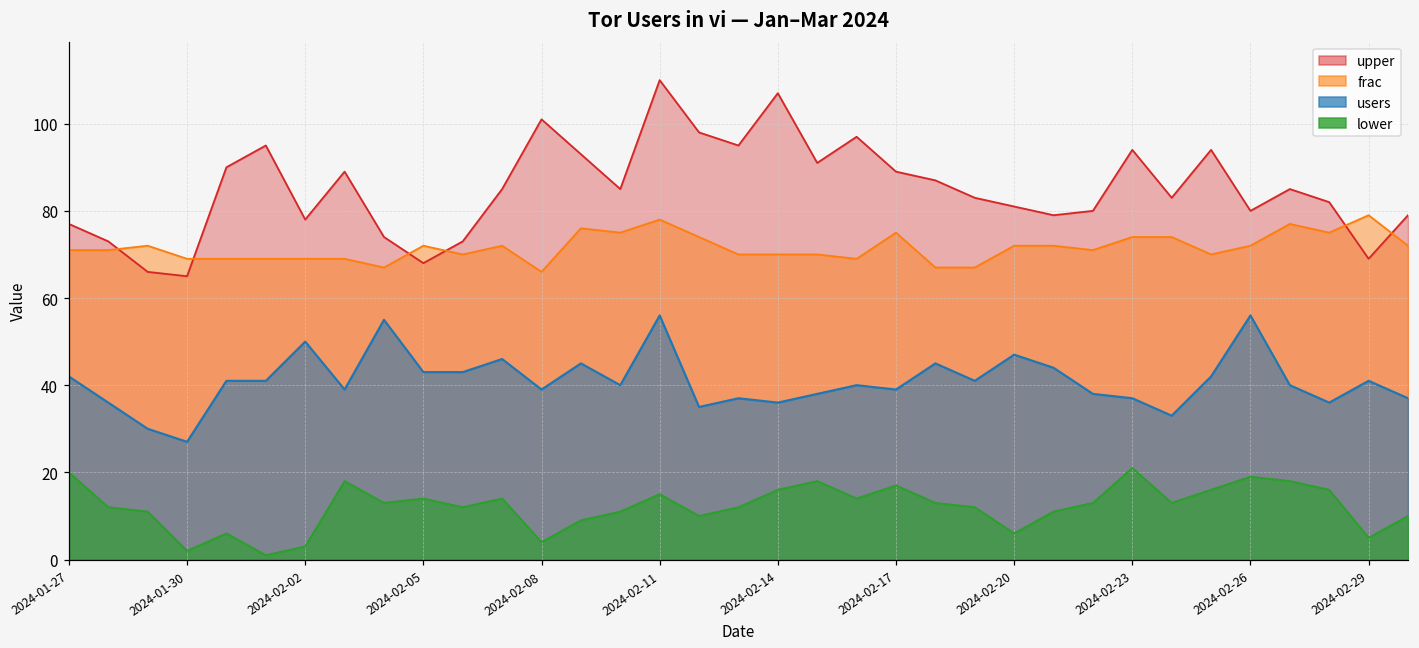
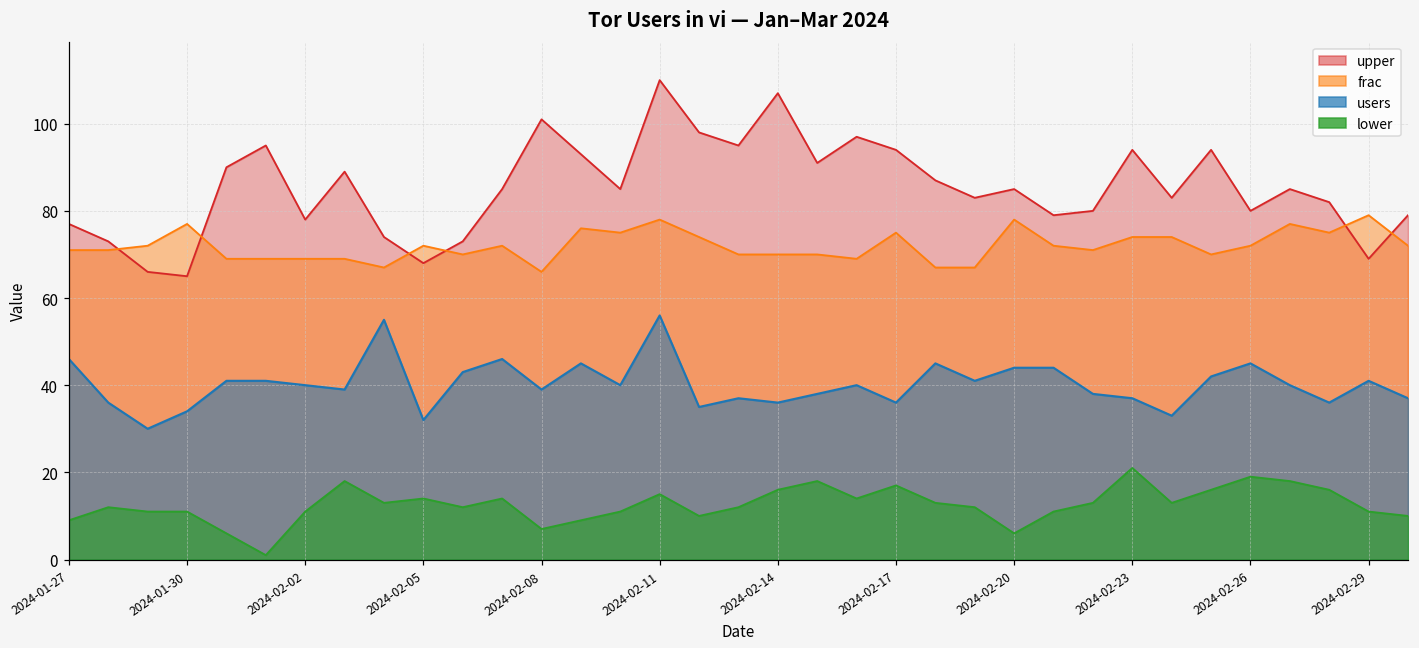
  {
    "upper": {
      "2024-01-27": 77,
      "2024-01-30": 65,
      "2024-02-02": 78,
      "2024-02-05": 68,
      "2024-02-08": 101,
      "2024-02-11": 110,
      "2024-02-14": 107,
-     "2024-02-17": 89,
-     "2024-02-20": 81,
+     "2024-02-17": 94,
+     "2024-02-20": 85,
      "2024-02-23": 94,
      "2024-02-26": 80,
      "2024-02-29": 69
    },
    "frac": {
      "2024-01-27": 71,
-     "2024-01-30": 69,
+     "2024-01-30": 77,
      "2024-02-02": 69,
      "2024-02-05": 72,
      "2024-02-08": 66,
      "2024-02-11": 78,
      "2024-02-14": 70,
      "2024-02-17": 75,
-     "2024-02-20": 72,
+     "2024-02-20": 78,
      "2024-02-23": 74,
      "2024-02-26": 72,
      "2024-02-29": 79
    },
    "users": {
-     "2024-01-27": 42,
-     "2024-01-30": 27,
-     "2024-02-02": 50,
-     "2024-02-05": 43,
+     "2024-01-27": 46,
+     "2024-01-30": 34,
+     "2024-02-02": 40,
+     "2024-02-05": 32,
      "2024-02-08": 39,
      "2024-02-11": 56,
      "2024-02-14": 36,
-     "2024-02-17": 39,
-     "2024-02-20": 47,
+     "2024-02-17": 36,
+     "2024-02-20": 44,
      "2024-02-23": 37,
-     "2024-02-26": 56,
+     "2024-02-26": 45,
      "2024-02-29": 41
    },
    "lower": {
-     "2024-01-27": 20,
-     "2024-01-30": 2,
-     "2024-02-02": 3,
+     "2024-01-27": 9,
+     "2024-01-30": 11,
+     "2024-02-02": 11,
      "2024-02-05": 14,
-     "2024-02-08": 4,
+     "2024-02-08": 7,
      "2024-02-11": 15,
      "2024-02-14": 16,
      "2024-02-17": 17,
      "2024-02-20": 6,
      "2024-02-23": 21,
      "2024-02-26": 19,
-     "2024-02-29": 5
+     "2024-02-29": 11
    }
  }
